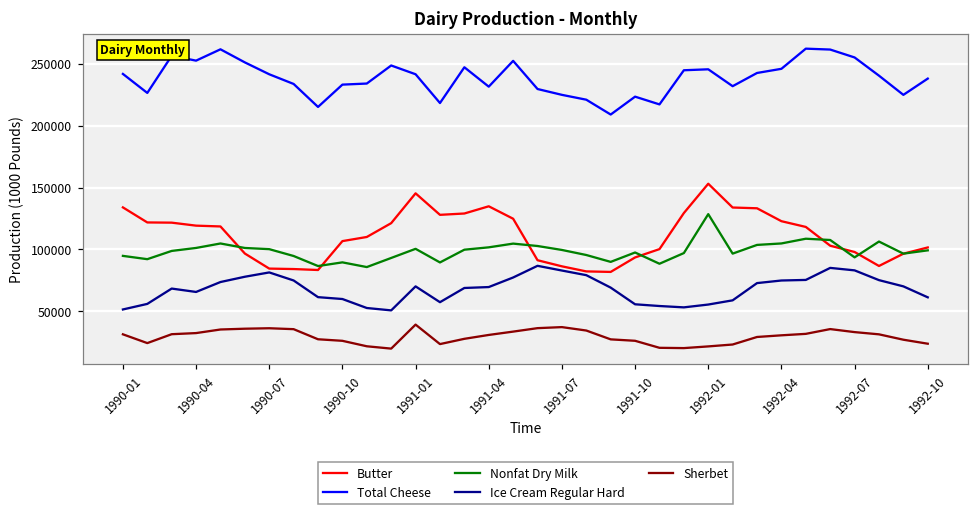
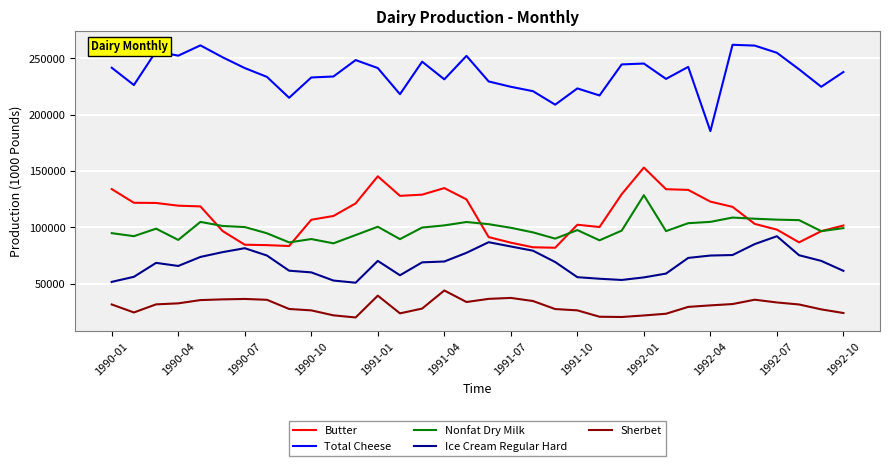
  {
    "Butter": {
      "1990-01": 134000,
      "1990-04": 119000,
      "1990-07": 85000,
      "1990-10": 107000,
      "1991-01": 145000,
      "1991-04": 135000,
      "1991-07": 86000,
-     "1991-10": 94000,
+     "1991-10": 102000,
      "1992-01": 153000,
      "1992-04": 123000,
      "1992-07": 98000,
      "1992-10": 102000
    },
    "Total Cheese": {
      "1990-01": 242000,
      "1990-04": 252000,
      "1990-07": 241000,
      "1990-10": 233000,
      "1991-01": 241000,
      "1991-04": 231000,
      "1991-07": 225000,
      "1991-10": 223000,
      "1992-01": 245000,
-     "1992-04": 246000,
+     "1992-04": 185000,
      "1992-07": 255000,
      "1992-10": 238000
    },
    "Nonfat Dry Milk": {
      "1990-01": 95000,
-     "1990-04": 101000,
+     "1990-04": 89000,
      "1990-07": 100000,
      "1990-10": 90000,
      "1991-01": 101000,
      "1991-04": 102000,
      "1991-07": 100000,
      "1991-10": 98000,
      "1992-01": 129000,
      "1992-04": 105000,
-     "1992-07": 94000,
+     "1992-07": 107000,
      "1992-10": 99000
    },
    "Ice Cream Regular Hard": {
      "1990-01": 52000,
      "1990-04": 66000,
      "1990-07": 81000,
      "1990-10": 60000,
      "1991-01": 70000,
      "1991-04": 70000,
      "1991-07": 83000,
      "1991-10": 56000,
      "1992-01": 56000,
      "1992-04": 75000,
-     "1992-07": 83000,
+     "1992-07": 92000,
      "1992-10": 61000
    },
    "Sherbet": {
      "1990-01": 32000,
      "1990-04": 33000,
      "1990-07": 36000,
      "1990-10": 26000,
      "1991-01": 39000,
-     "1991-04": 31000,
+     "1991-04": 44000,
      "1991-07": 37000,
      "1991-10": 26000,
      "1992-01": 22000,
      "1992-04": 31000,
      "1992-07": 33000,
      "1992-10": 24000
    }
  }
